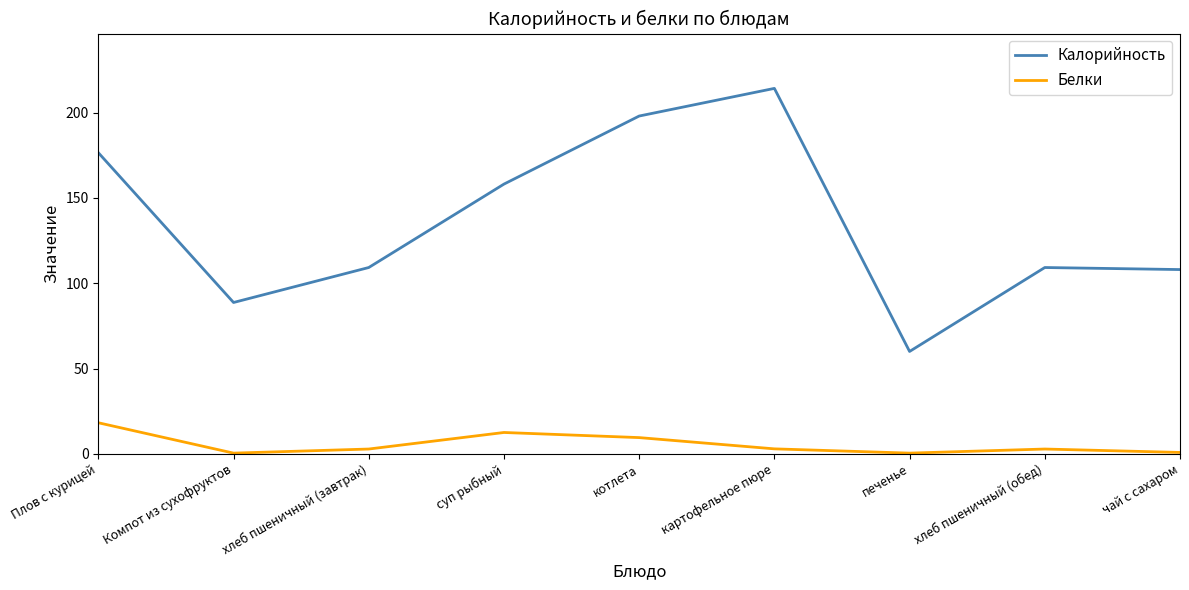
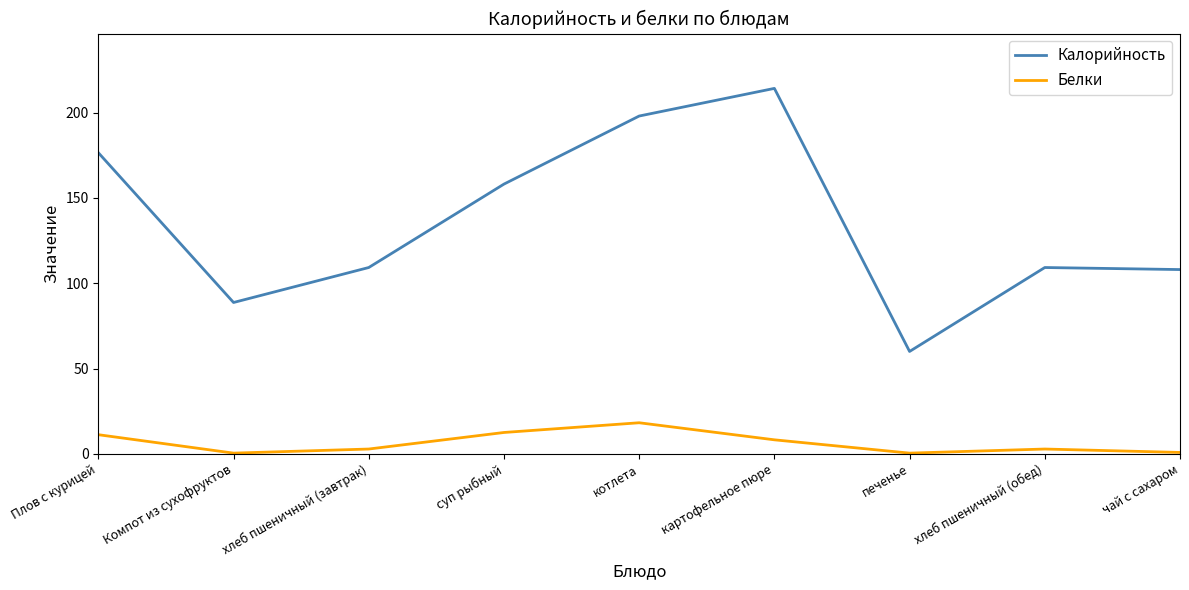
  {
    "Калорийность": {
      "Плов с курицей": 177,
      "Компот из сухофруктов": 89,
      "хлеб пшеничный (завтрак)": 109,
      "суп рыбный": 158,
      "котлета": 198,
      "картофельное пюре": 214,
      "печенье": 60,
      "хлеб пшеничный (обед)": 109,
      "чай с сахаром": 108
    },
    "Белки": {
-     "Плов с курицей": 18,
+     "Плов с курицей": 11,
      "Компот из сухофруктов": 0,
      "хлеб пшеничный (завтрак)": 3,
      "суп рыбный": 13,
-     "котлета": 10,
-     "картофельное пюре": 3,
+     "котлета": 18,
+     "картофельное пюре": 8,
      "печенье": 0,
      "хлеб пшеничный (обед)": 3,
      "чай с сахаром": 1
    }
  }
